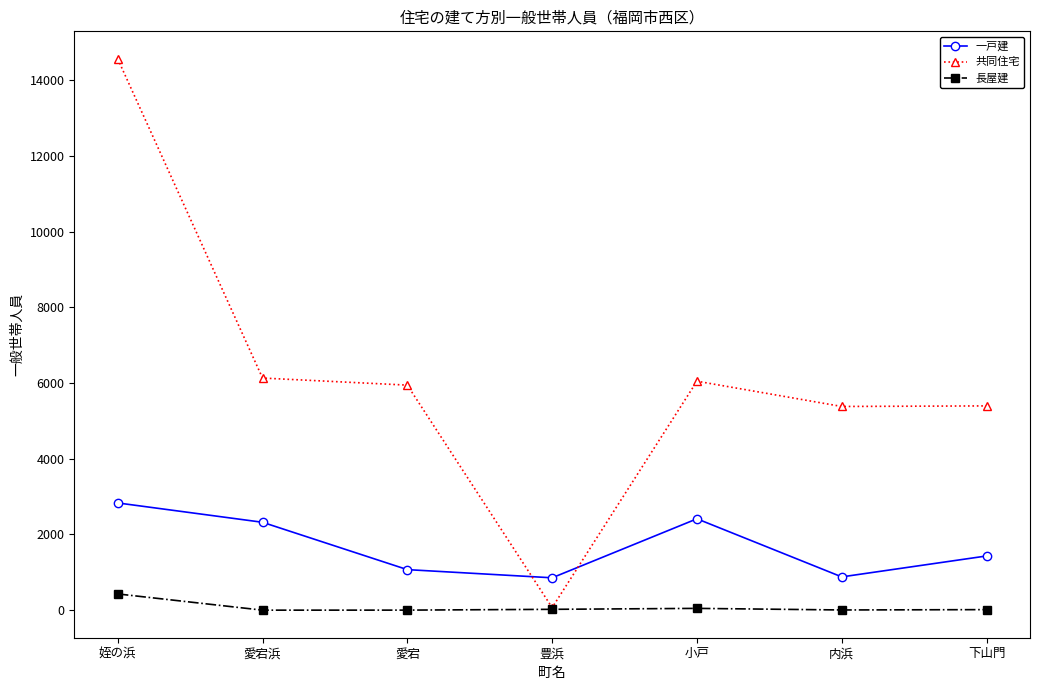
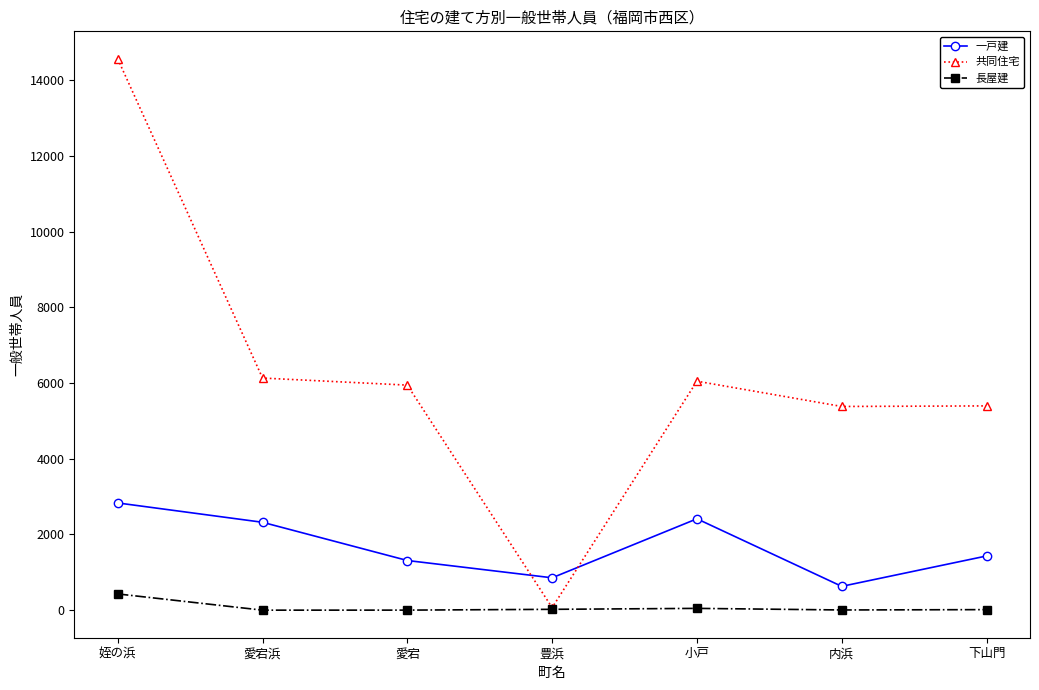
  {
    "一戸建": {
      "姪の浜": 2800,
      "愛宕浜": 2300,
-     "愛宕": 1100,
+     "愛宕": 1300,
      "豊浜": 900,
      "小戸": 2400,
-     "内浜": 900,
+     "内浜": 600,
      "下山門": 1400
    },
    "共同住宅": {
      "姪の浜": 14600,
      "愛宕浜": 6100,
      "愛宕": 5900,
      "小戸": 6100,
      "内浜": 5400,
      "下山門": 5400
    },
    "長屋建": {
      "姪の浜": 400,
      "愛宕浜": 0,
      "愛宕": 0,
      "小戸": 0,
      "内浜": 0,
      "下山門": 0
    }
  }
